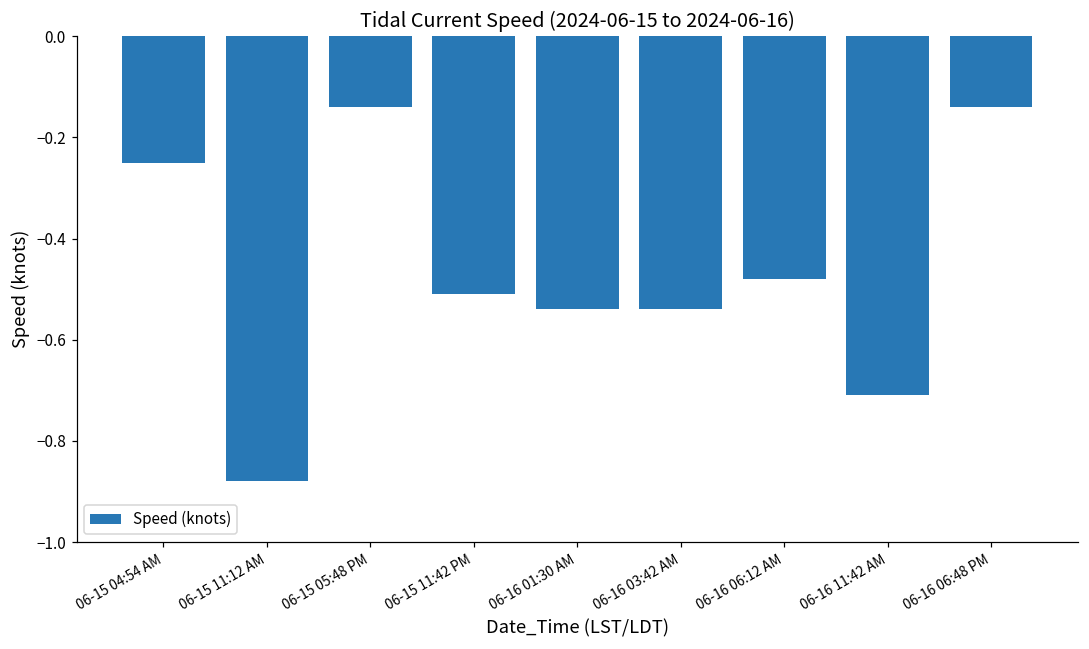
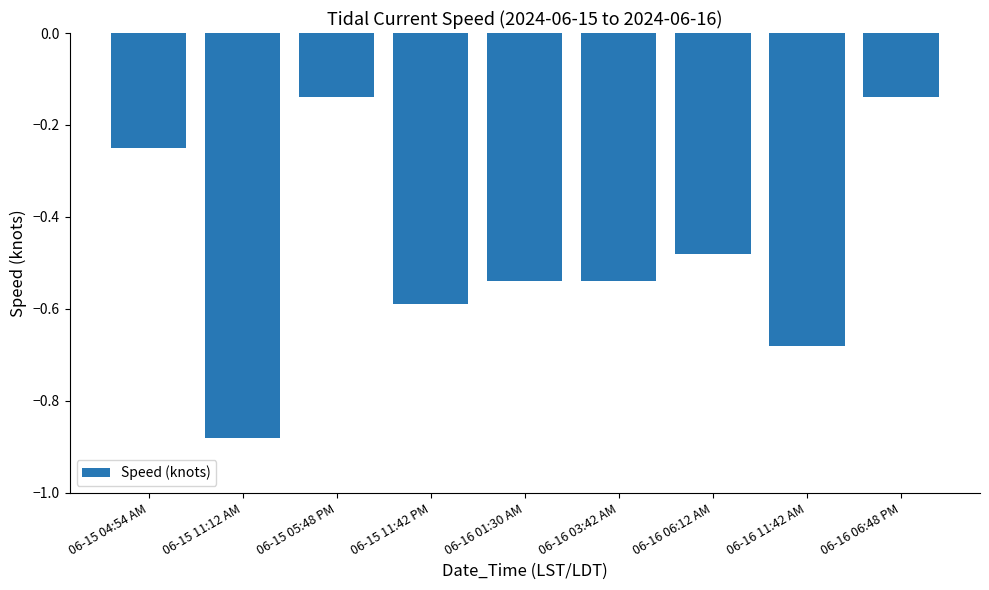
  {
    "06-15 04:54 AM": -0.25,
    "06-15 11:12 AM": -0.88,
    "06-15 05:48 PM": -0.14,
-   "06-15 11:42 PM": -0.51,
+   "06-15 11:42 PM": -0.59,
    "06-16 01:30 AM": -0.54,
    "06-16 03:42 AM": -0.54,
    "06-16 06:12 AM": -0.48,
-   "06-16 11:42 AM": -0.71,
+   "06-16 11:42 AM": -0.68,
    "06-16 06:48 PM": -0.14
  }
